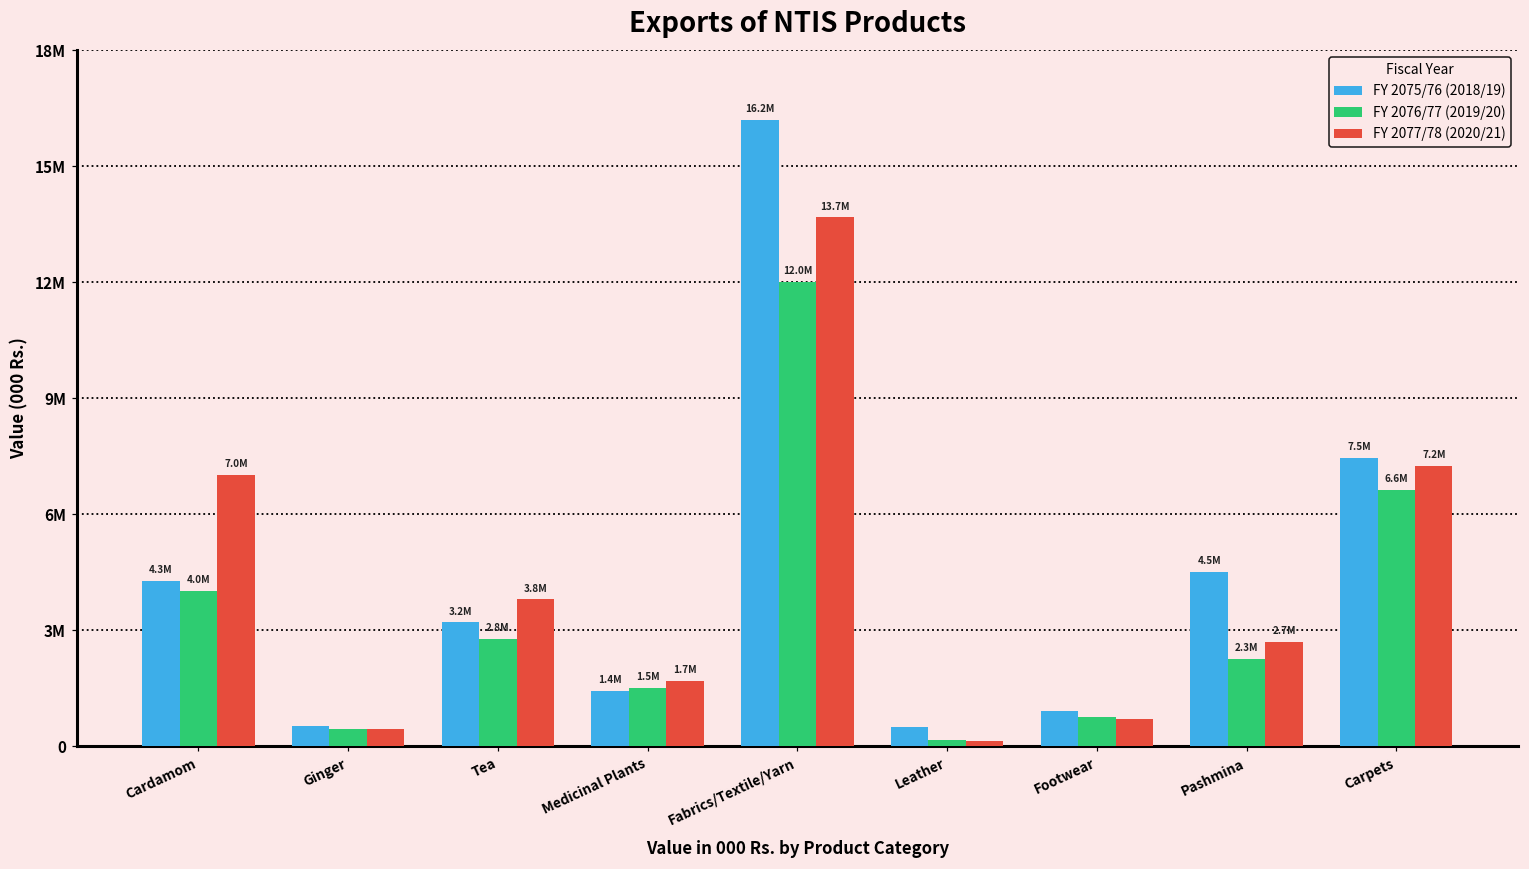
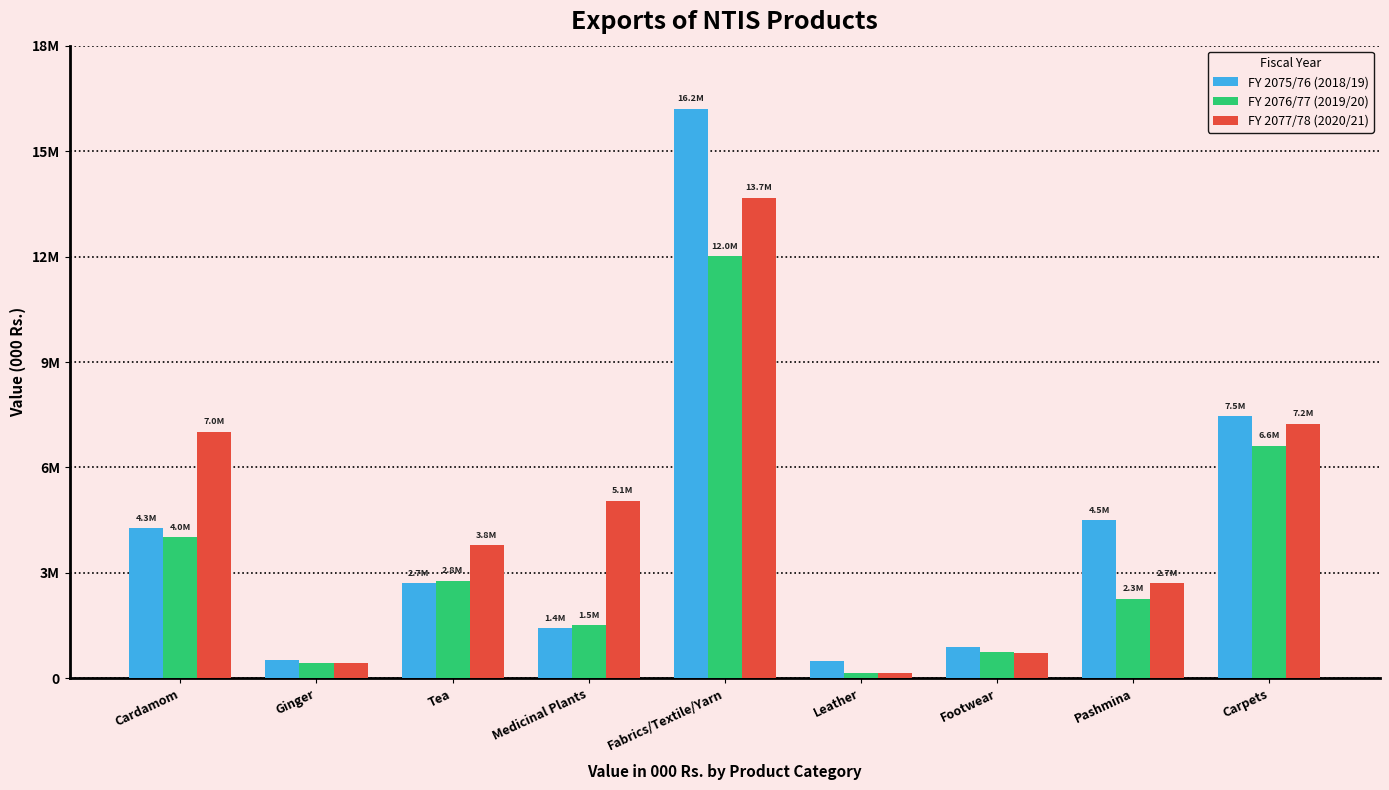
  {
    "FY 2075/76 (2018/19)": {
      "Cardamom": "4.3M",
-     "Tea": "3.2M",
+     "Tea": "2.7M",
      "Medicinal Plants": "1.4M",
      "Fabrics/Textile/Yarn": "16.2M",
      "Pashmina": "4.5M",
      "Carpets": "7.5M"
    },
    "FY 2076/77 (2019/20)": {
      "Cardamom": "4.0M",
      "Tea": "2.8M",
      "Medicinal Plants": "1.5M",
      "Fabrics/Textile/Yarn": "12.0M",
      "Pashmina": "2.3M",
      "Carpets": "6.6M"
    },
    "FY 2077/78 (2020/21)": {
      "Cardamom": "7.0M",
      "Tea": "3.8M",
-     "Medicinal Plants": "1.7M",
+     "Medicinal Plants": "5.1M",
      "Fabrics/Textile/Yarn": "13.7M",
      "Pashmina": "2.7M",
      "Carpets": "7.2M"
    }
  }
